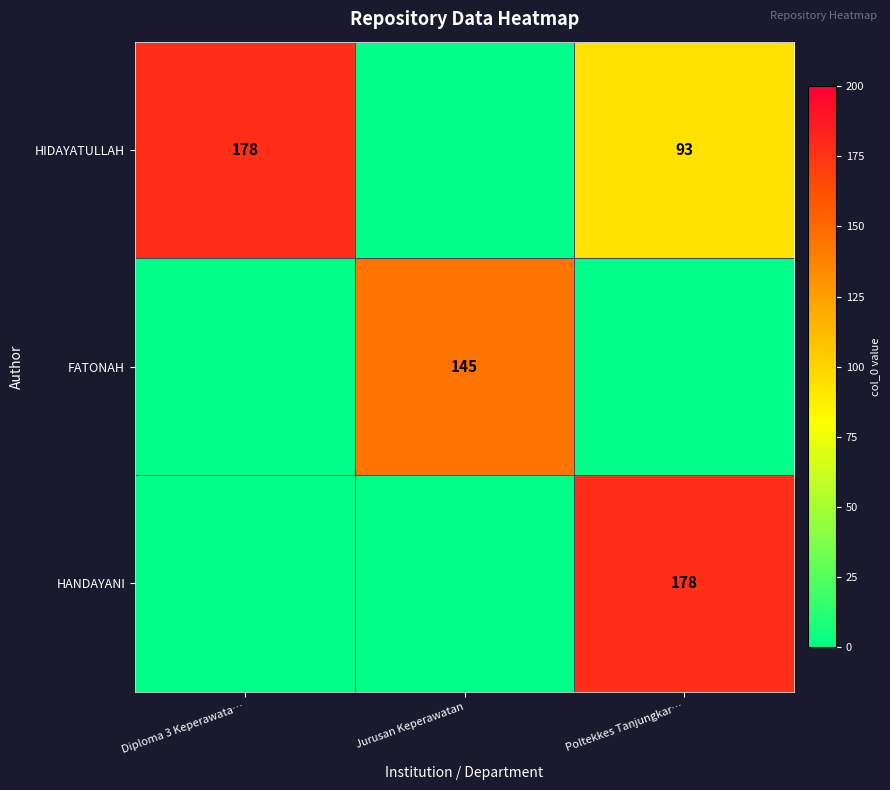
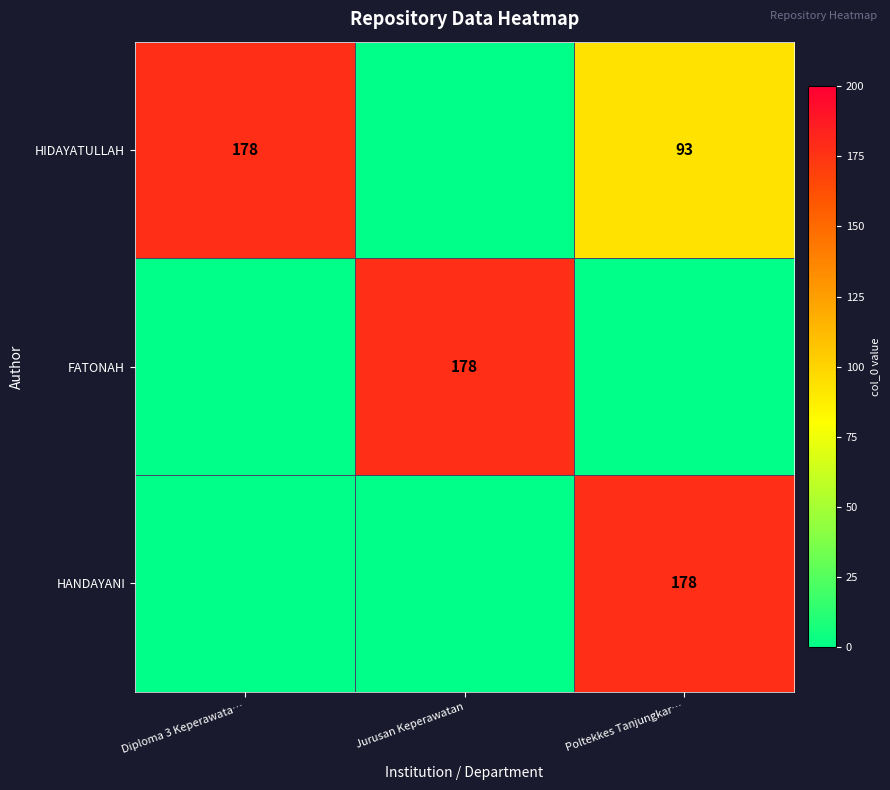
  {
    "HIDAYATULLAH": {
      "Diploma 3 Keperawata…": 178,
      "Poltekkes Tanjungkar…": 93
    },
    "FATONAH": {
-     "Jurusan Keperawatan": 145
+     "Jurusan Keperawatan": 178
    },
    "HANDAYANI": {
      "Poltekkes Tanjungkar…": 178
    }
  }
